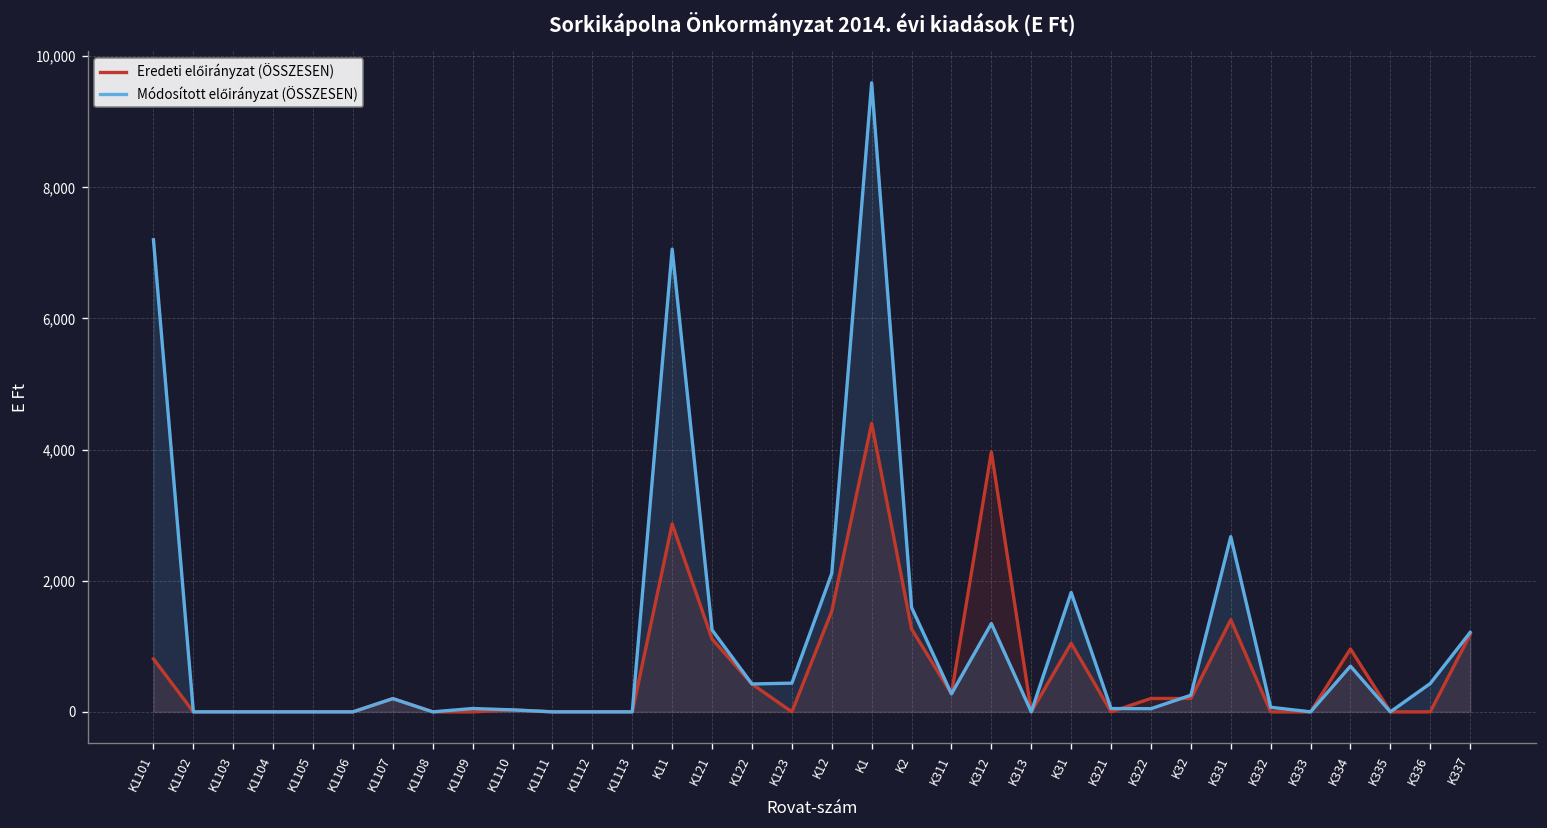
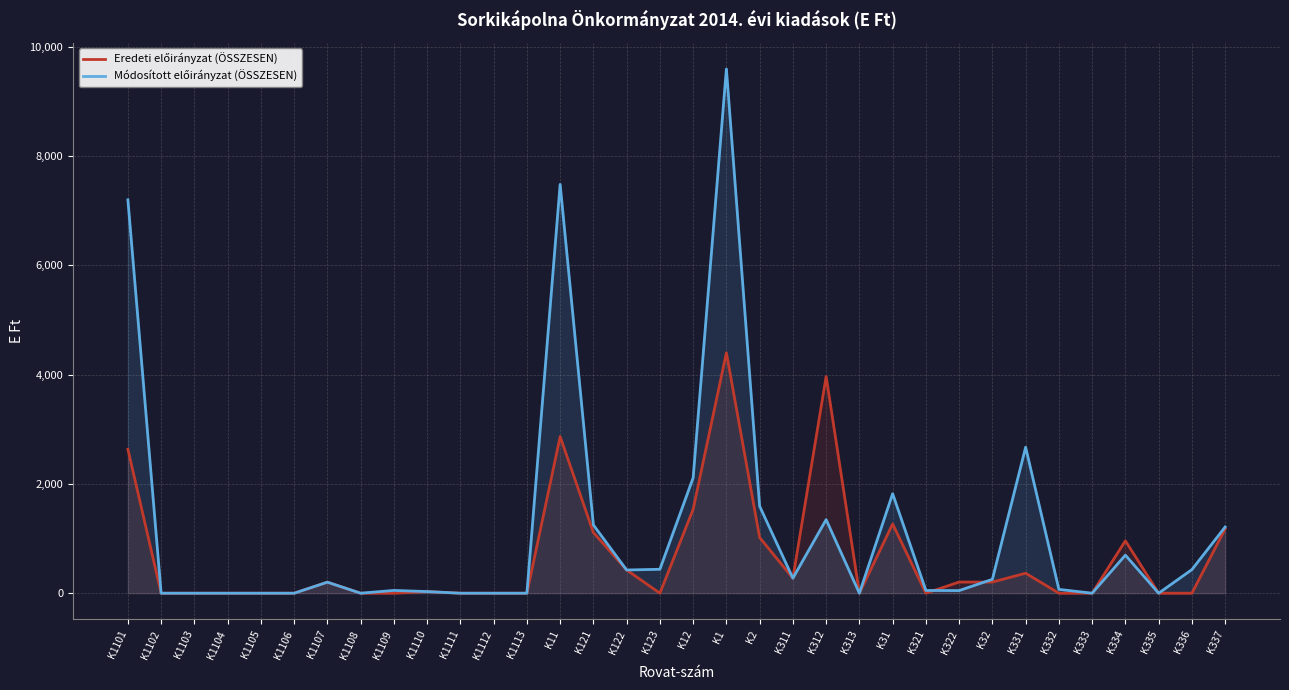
  {
    "Eredeti előirányzat (ÖSSZESEN)": {
-     "K1101": "800",
+     "K1101": "2,600",
      "K1109": "0",
      "K11": "2,900",
      "K121": "1,100",
      "K123": "0",
      "K12": "1,500",
      "K1": "4,400",
-     "K2": "1,300",
+     "K2": "1,000",
      "K312": "4,000",
-     "K31": "1,000",
+     "K31": "1,300",
      "K321": "0",
      "K322": "200",
      "K32": "200",
-     "K331": "1,400",
+     "K331": "400",
      "K332": "0",
      "K334": "1,000",
      "K336": "0"
    },
    "Módosított előirányzat (ÖSSZESEN)": {
      "K1101": "7,200",
      "K1109": "100",
-     "K11": "7,100",
+     "K11": "7,500",
      "K121": "1,200",
      "K123": "400",
      "K12": "2,100",
      "K1": "9,600",
      "K2": "1,600",
      "K312": "1,300",
      "K31": "1,800",
      "K321": "100",
      "K322": "0",
      "K32": "300",
      "K331": "2,700",
      "K332": "100",
      "K334": "700",
      "K336": "400"
    }
  }
